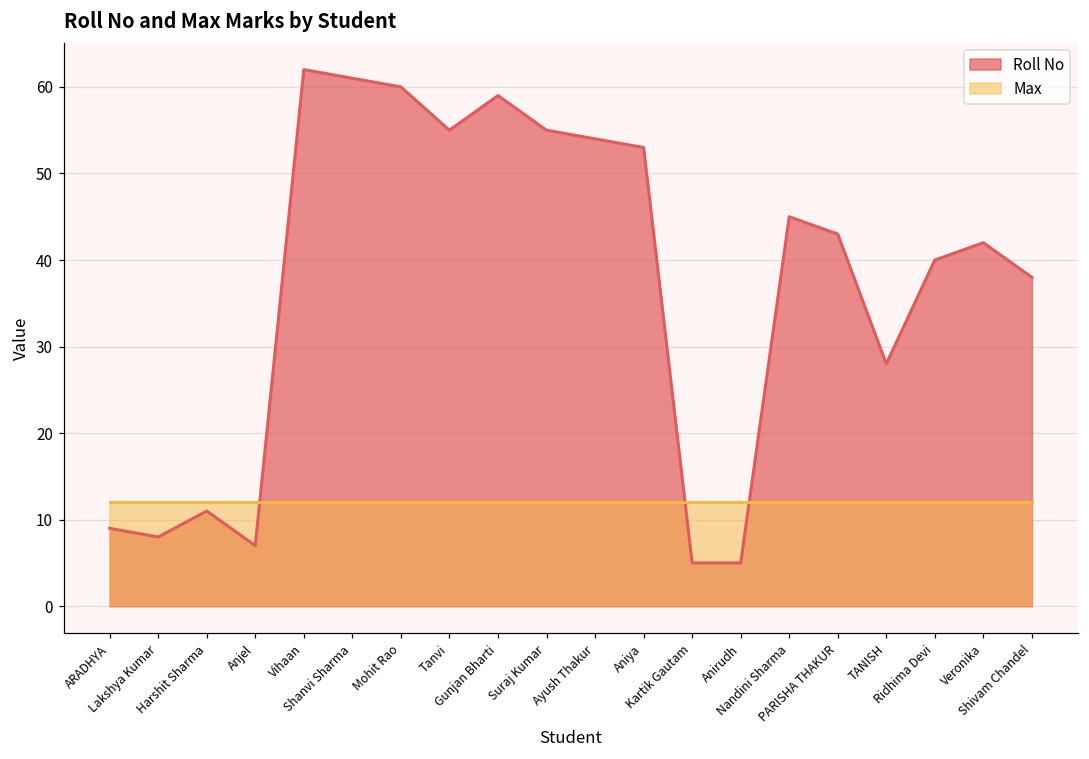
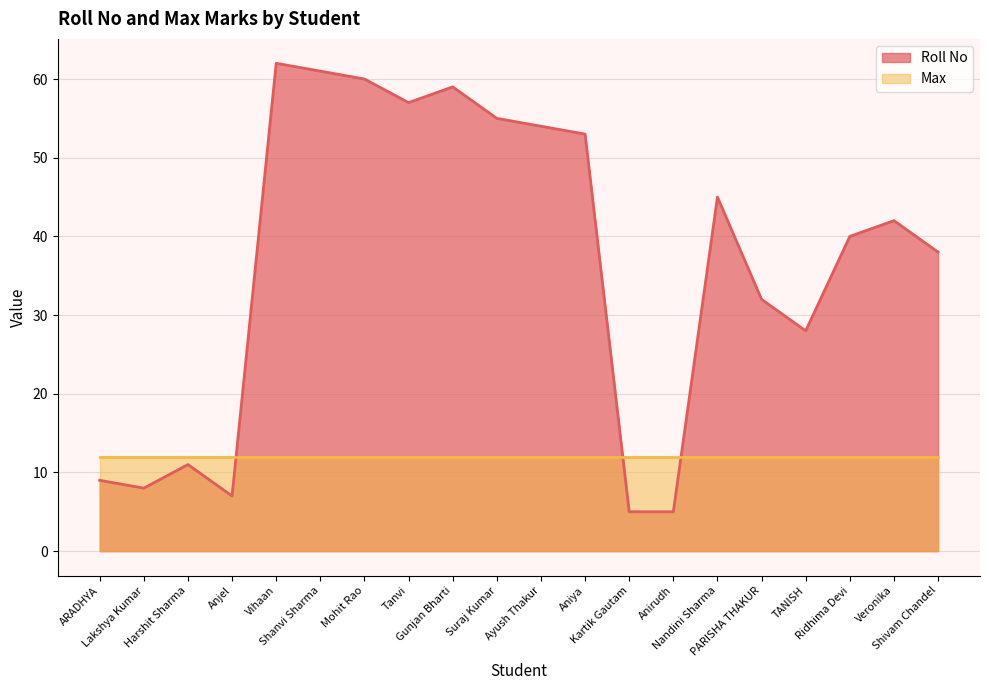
  {
    "Roll No": {
      "ARADHYA": 9,
      "Lakshya Kumar": 8,
      "Harshit Sharma": 11,
      "Anjel": 7,
      "Vihaan": 62,
      "Shanvi Sharma": 61,
      "Mohit Rao": 60,
-     "Tanvi": 55,
+     "Tanvi": 57,
      "Gunjan Bharti": 59,
      "Suraj Kumar": 55,
      "Ayush Thakur": 54,
      "Aniya": 53,
      "Kartik Gautam": 5,
      "Anirudh": 5,
      "Nandini Sharma": 45,
-     "PARISHA THAKUR": 43,
+     "PARISHA THAKUR": 32,
      "TANISH": 28,
      "Ridhima Devi": 40,
      "Veronika": 42,
      "Shivam Chandel": 38
    },
    "Max": {
      "ARADHYA": 12,
      "Lakshya Kumar": 12,
      "Harshit Sharma": 12,
      "Anjel": 12,
      "Vihaan": 12,
      "Shanvi Sharma": 12,
      "Mohit Rao": 12,
      "Tanvi": 12,
      "Gunjan Bharti": 12,
      "Suraj Kumar": 12,
      "Ayush Thakur": 12,
      "Aniya": 12,
      "Kartik Gautam": 12,
      "Anirudh": 12,
      "Nandini Sharma": 12,
      "PARISHA THAKUR": 12,
      "TANISH": 12,
      "Ridhima Devi": 12,
      "Veronika": 12,
      "Shivam Chandel": 12
    }
  }
